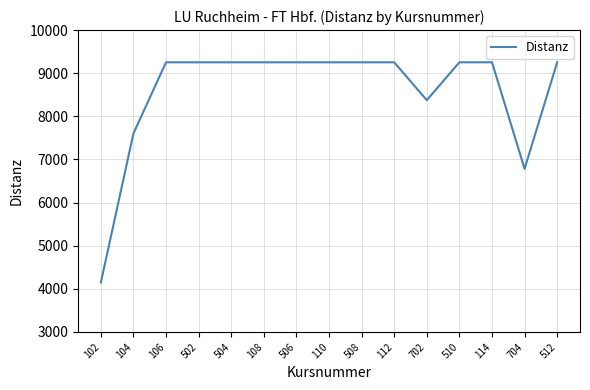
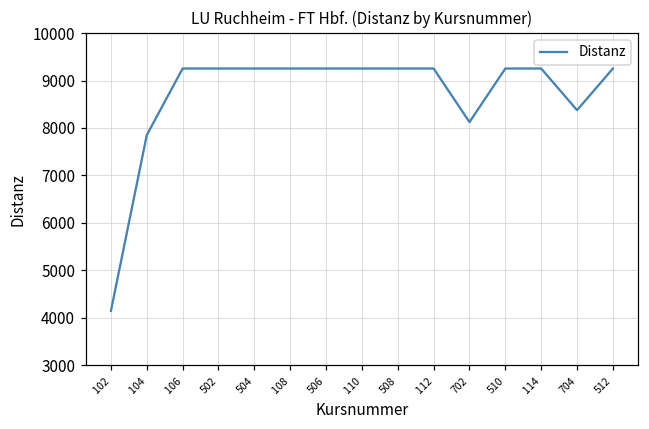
  {
    "102": 4100,
-   "104": 7600,
+   "104": 7900,
    "106": 9300,
    "502": 9300,
    "504": 9300,
    "108": 9300,
    "506": 9300,
    "110": 9300,
    "508": 9300,
    "112": 9300,
-   "702": 8400,
+   "702": 8100,
    "510": 9300,
    "114": 9300,
-   "704": 6800,
+   "704": 8400,
    "512": 9300
  }
